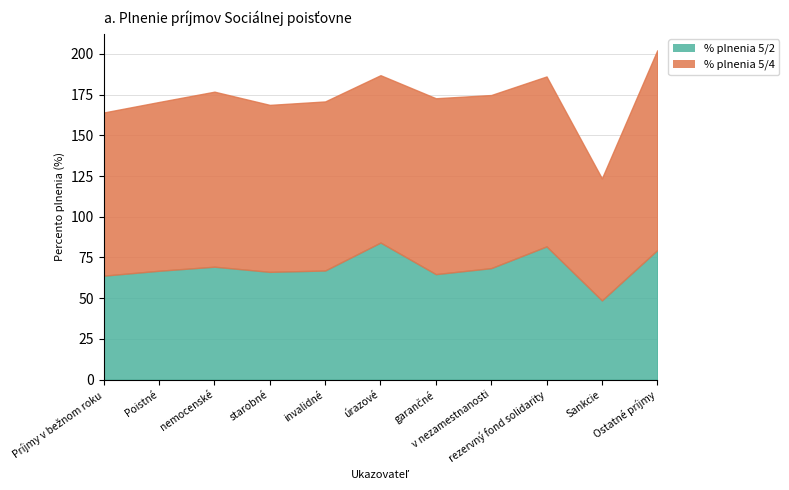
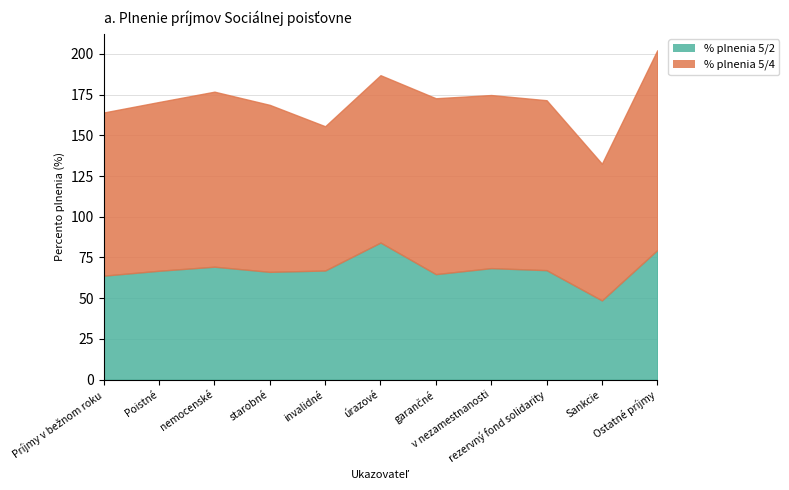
  {
    "% plnenia 5/2": {
      "Príjmy v bežnom roku": 64,
      "Poistné": 67,
      "nemocenské": 69,
      "starobné": 66,
      "invalidné": 67,
      "úrazové": 84,
      "garančné": 65,
      "v nezamestnanosti": 68,
-     "rezervný fond solidarity": 82,
+     "rezervný fond solidarity": 67,
      "Sankcie": 49,
      "Ostatné príjmy": 80
    },
    "% plnenia 5/4": {
      "Príjmy v bežnom roku": 100,
      "Poistné": 104,
      "nemocenské": 107,
      "starobné": 102,
-     "invalidné": 104,
+     "invalidné": 89,
      "úrazové": 103,
      "garančné": 108,
      "v nezamestnanosti": 106,
      "rezervný fond solidarity": 104,
-     "Sankcie": 75,
+     "Sankcie": 84,
      "Ostatné príjmy": 123
    }
  }
